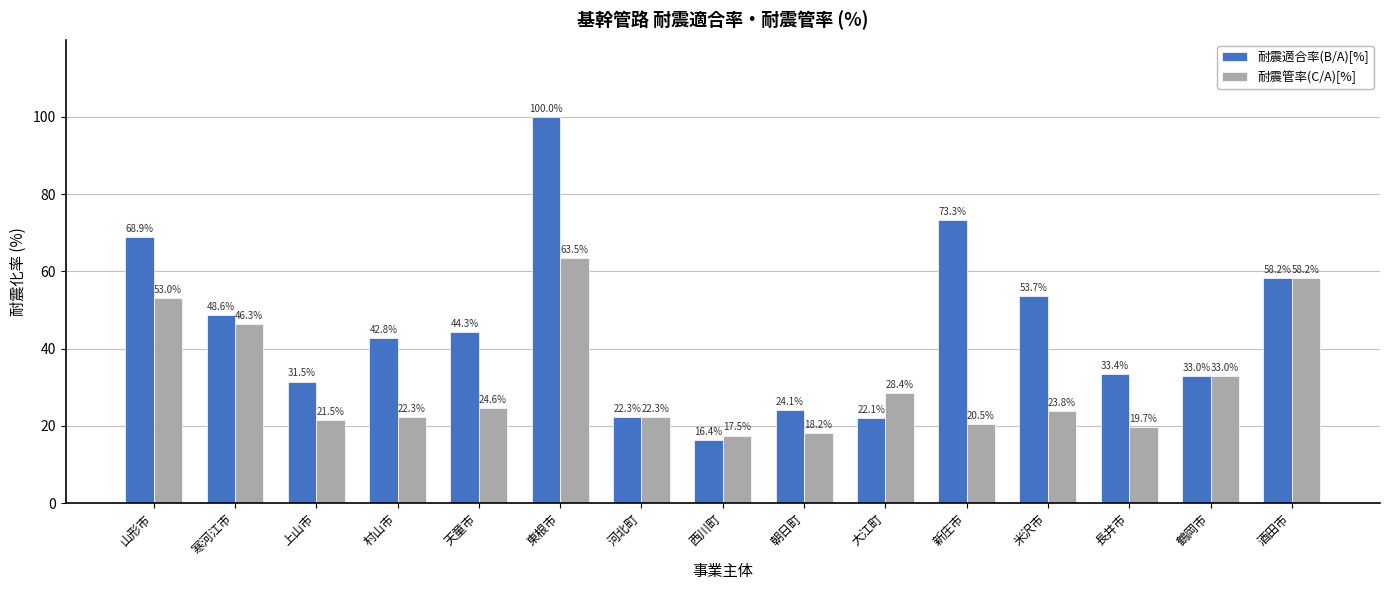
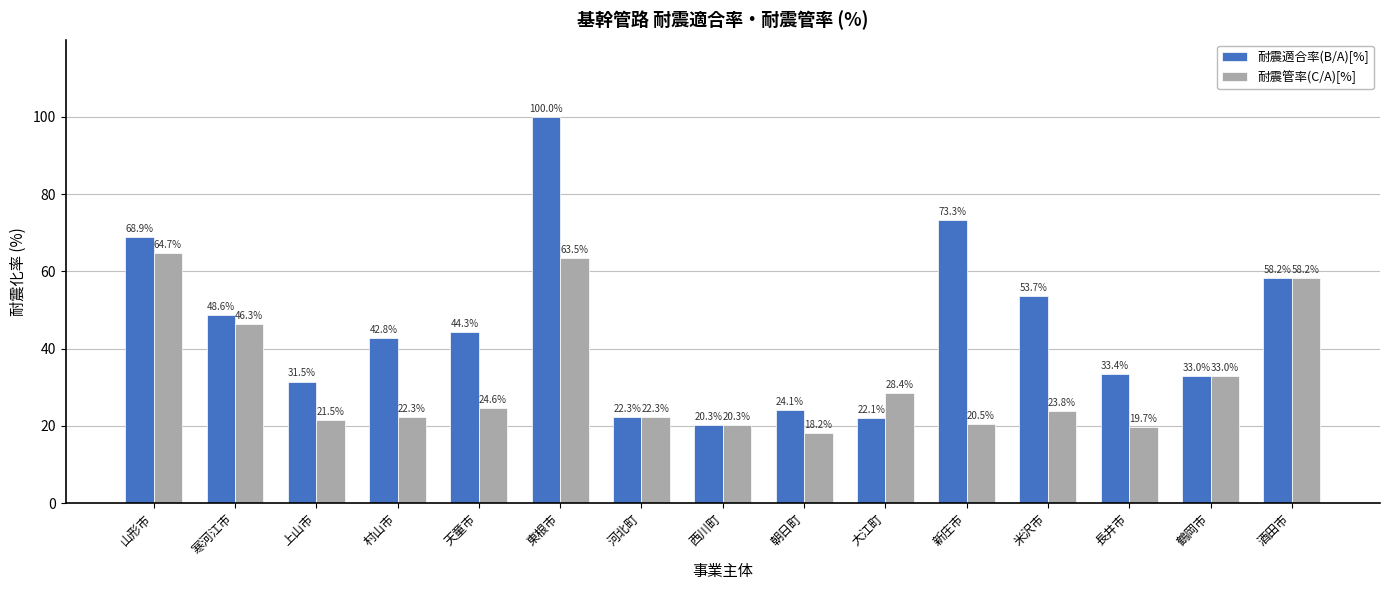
  {
    "耐震適合率(B/A)[%]": {
      "山形市": "68.9%",
      "寒河江市": "48.6%",
      "上山市": "31.5%",
      "村山市": "42.8%",
      "天童市": "44.3%",
      "東根市": "100.0%",
      "河北町": "22.3%",
-     "西川町": "16.4%",
+     "西川町": "20.3%",
      "朝日町": "24.1%",
      "大江町": "22.1%",
      "新庄市": "73.3%",
      "米沢市": "53.7%",
      "長井市": "33.4%",
      "鶴岡市": "33.0%",
      "酒田市": "58.2%"
    },
    "耐震管率(C/A)[%]": {
-     "山形市": "53.0%",
+     "山形市": "64.7%",
      "寒河江市": "46.3%",
      "上山市": "21.5%",
      "村山市": "22.3%",
      "天童市": "24.6%",
      "東根市": "63.5%",
      "河北町": "22.3%",
-     "西川町": "17.5%",
+     "西川町": "20.3%",
      "朝日町": "18.2%",
      "大江町": "28.4%",
      "新庄市": "20.5%",
      "米沢市": "23.8%",
      "長井市": "19.7%",
      "鶴岡市": "33.0%",
      "酒田市": "58.2%"
    }
  }
